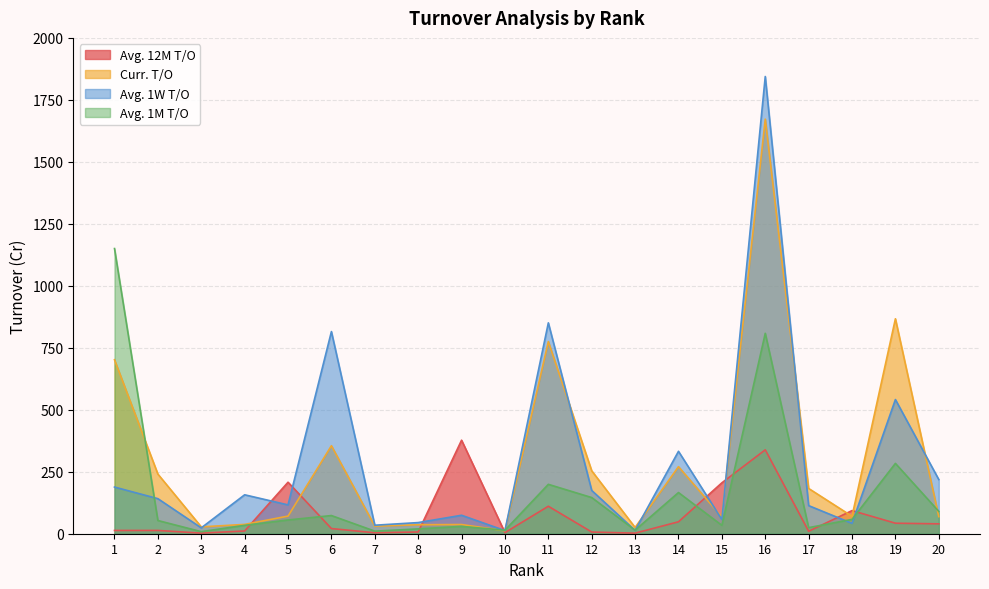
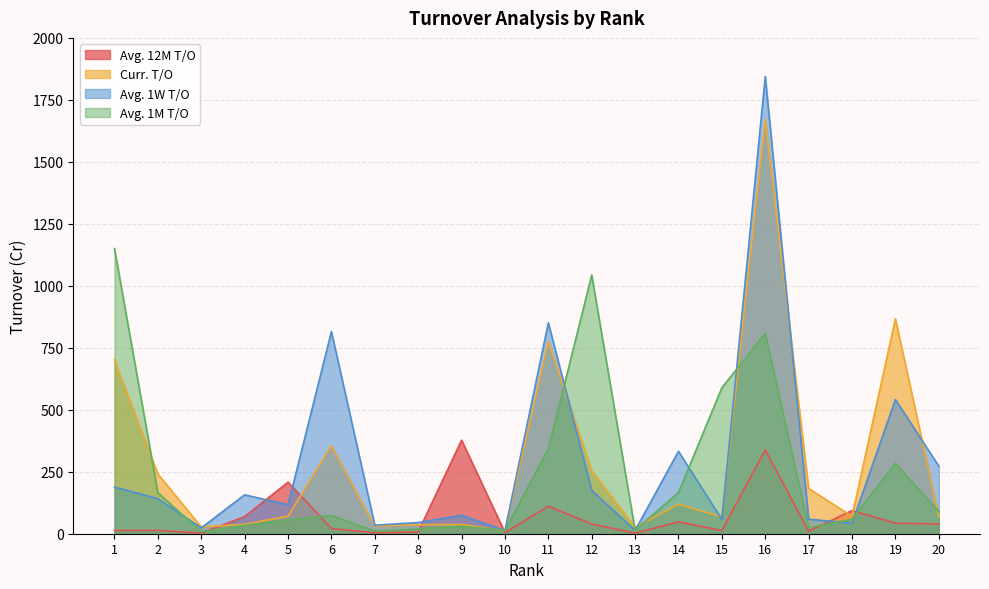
  {
    "Avg. 12M T/O": {
      "1": 10,
      "2": 10,
-     "4": 10,
+     "4": 70,
      "5": 210,
      "6": 20,
      "8": 10,
      "9": 380,
      "11": 110,
-     "12": 10,
+     "12": 40,
      "13": 0,
      "14": 50,
-     "15": 210,
+     "15": 10,
      "16": 340,
      "17": 10,
      "18": 90,
      "19": 40,
      "20": 40
    },
    "Curr. T/O": {
      "1": 700,
      "2": 240,
      "5": 70,
      "6": 360,
      "11": 780,
      "12": 250,
      "13": 30,
-     "14": 270,
+     "14": 120,
      "16": 1670,
      "17": 180,
      "18": 70,
      "19": 870,
      "20": 70
    },
    "Avg. 1W T/O": {
      "1": 190,
      "2": 140,
      "4": 160,
      "5": 120,
      "6": 820,
      "9": 70,
      "11": 850,
      "12": 170,
      "14": 330,
      "16": 1840,
-     "17": 110,
+     "17": 60,
      "18": 40,
      "19": 540,
-     "20": 220
+     "20": 270
    },
    "Avg. 1M T/O": {
      "1": 1150,
-     "2": 50,
+     "2": 170,
      "5": 60,
      "6": 70,
      "8": 20,
-     "11": 200,
-     "12": 150,
+     "11": 340,
+     "12": 1040,
      "14": 170,
-     "15": 30,
+     "15": 590,
      "16": 810,
      "17": 20,
      "18": 60,
      "19": 280,
      "20": 90
    }
  }
